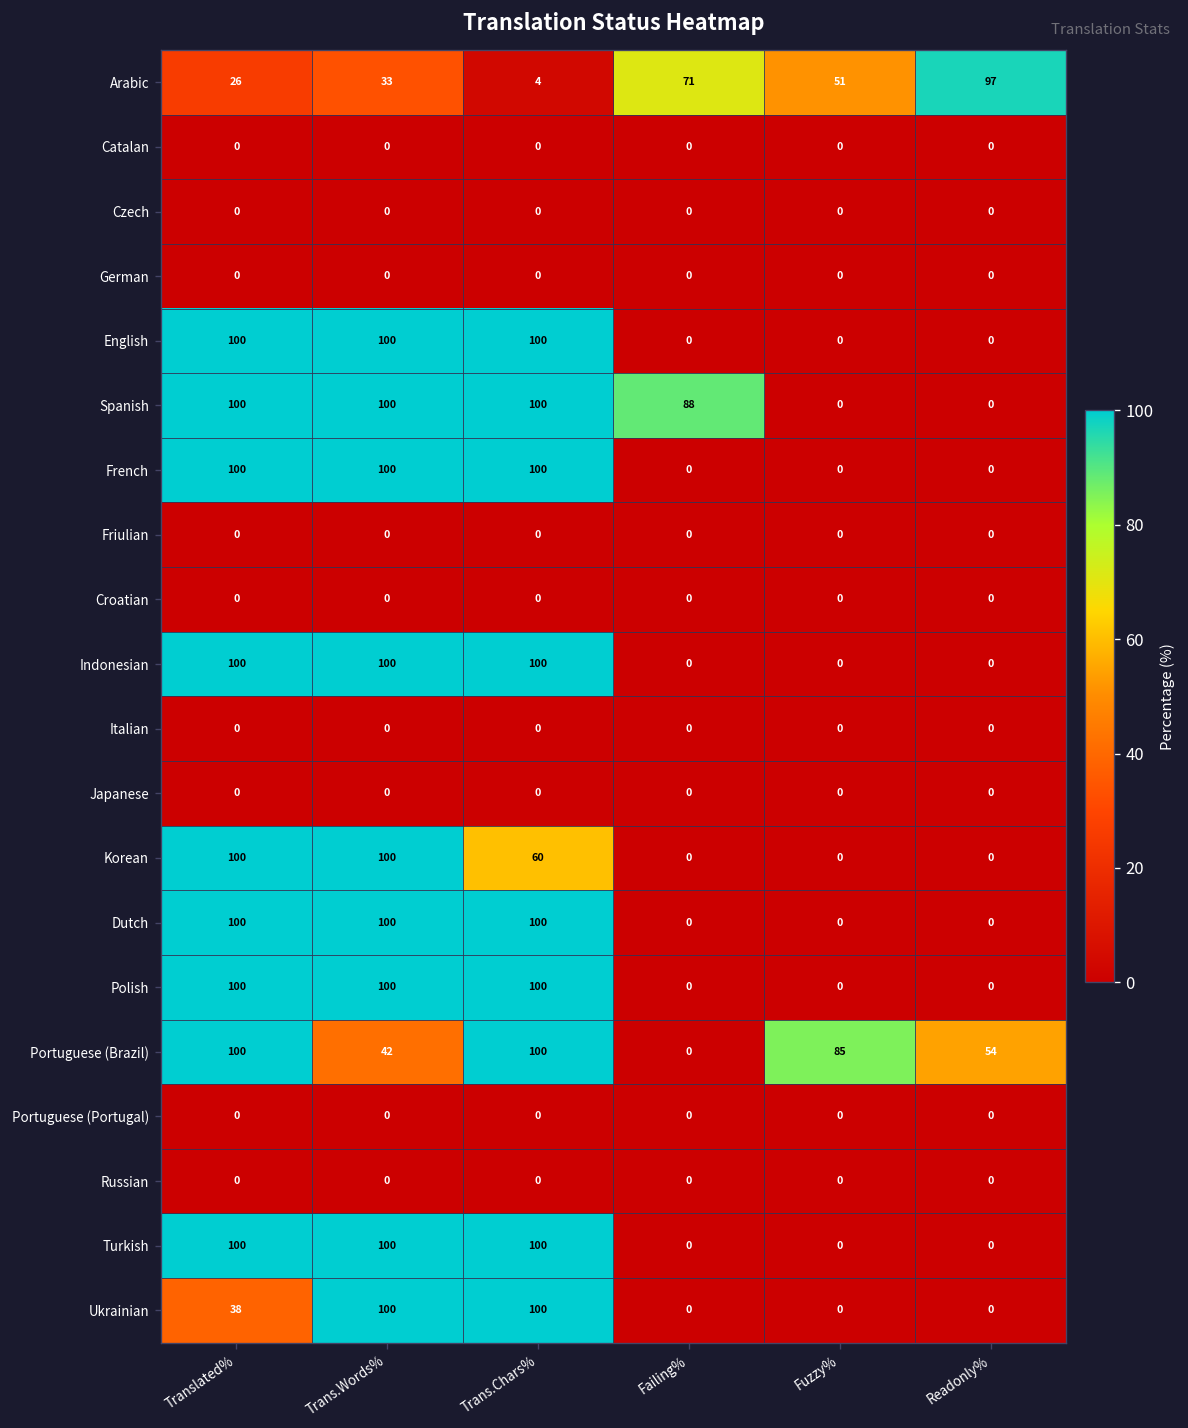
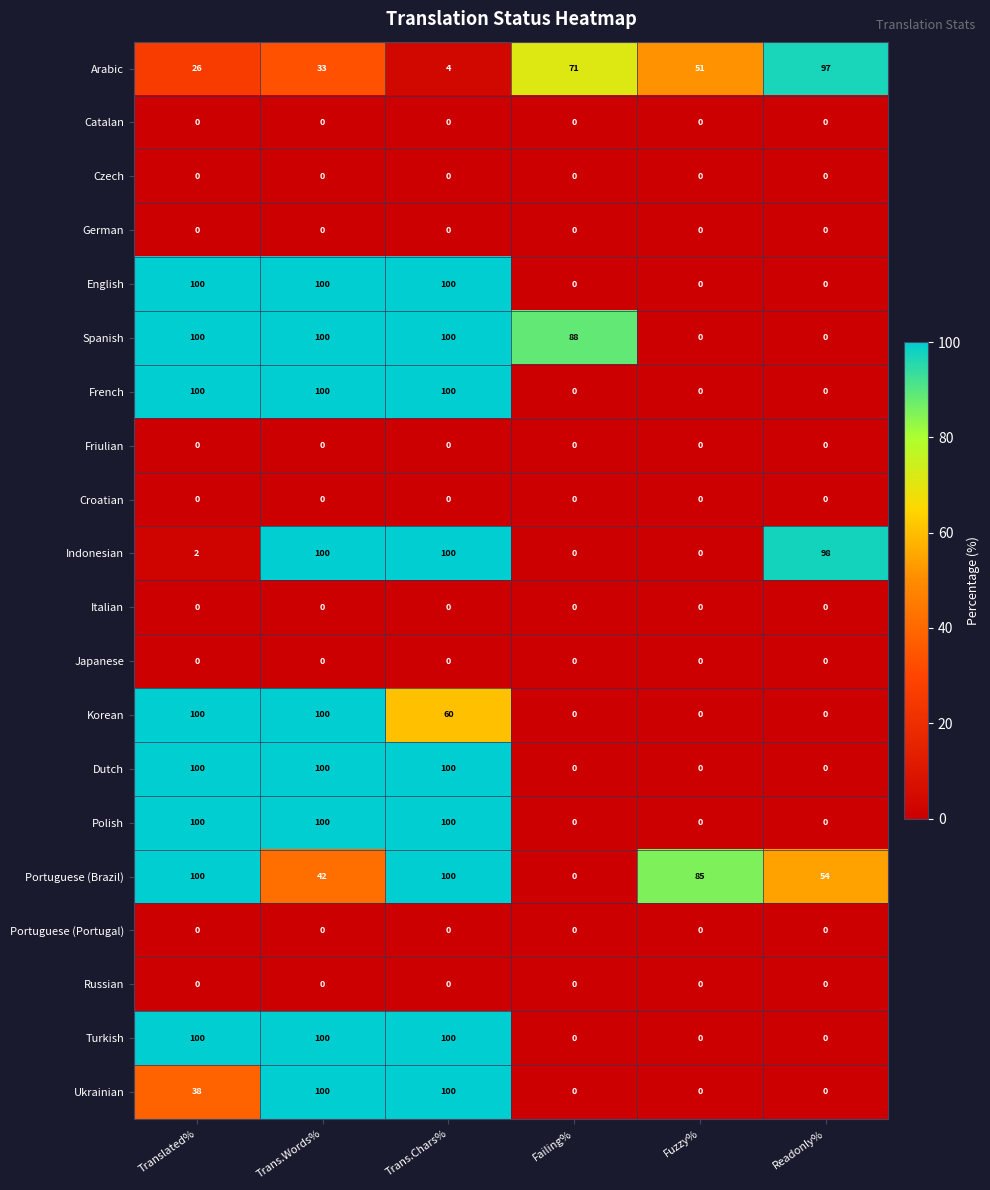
  {
    "Arabic": {
      "Translated%": 26,
      "Trans.Words%": 33,
      "Trans.Chars%": 4,
      "Failing%": 71,
      "Fuzzy%": 51,
      "Readonly%": 97
    },
    "Catalan": {
      "Translated%": 0,
      "Trans.Words%": 0,
      "Trans.Chars%": 0,
      "Failing%": 0,
      "Fuzzy%": 0,
      "Readonly%": 0
    },
    "Czech": {
      "Translated%": 0,
      "Trans.Words%": 0,
      "Trans.Chars%": 0,
      "Failing%": 0,
      "Fuzzy%": 0,
      "Readonly%": 0
    },
    "German": {
      "Translated%": 0,
      "Trans.Words%": 0,
      "Trans.Chars%": 0,
      "Failing%": 0,
      "Fuzzy%": 0,
      "Readonly%": 0
    },
    "English": {
      "Translated%": 100,
      "Trans.Words%": 100,
      "Trans.Chars%": 100,
      "Failing%": 0,
      "Fuzzy%": 0,
      "Readonly%": 0
    },
    "Spanish": {
      "Translated%": 100,
      "Trans.Words%": 100,
      "Trans.Chars%": 100,
      "Failing%": 88,
      "Fuzzy%": 0,
      "Readonly%": 0
    },
    "French": {
      "Translated%": 100,
      "Trans.Words%": 100,
      "Trans.Chars%": 100,
      "Failing%": 0,
      "Fuzzy%": 0,
      "Readonly%": 0
    },
    "Friulian": {
      "Translated%": 0,
      "Trans.Words%": 0,
      "Trans.Chars%": 0,
      "Failing%": 0,
      "Fuzzy%": 0,
      "Readonly%": 0
    },
    "Croatian": {
      "Translated%": 0,
      "Trans.Words%": 0,
      "Trans.Chars%": 0,
      "Failing%": 0,
      "Fuzzy%": 0,
      "Readonly%": 0
    },
    "Indonesian": {
-     "Translated%": 100,
+     "Translated%": 2,
      "Trans.Words%": 100,
      "Trans.Chars%": 100,
      "Failing%": 0,
      "Fuzzy%": 0,
-     "Readonly%": 0
+     "Readonly%": 98
    },
    "Italian": {
      "Translated%": 0,
      "Trans.Words%": 0,
      "Trans.Chars%": 0,
      "Failing%": 0,
      "Fuzzy%": 0,
      "Readonly%": 0
    },
    "Japanese": {
      "Translated%": 0,
      "Trans.Words%": 0,
      "Trans.Chars%": 0,
      "Failing%": 0,
      "Fuzzy%": 0,
      "Readonly%": 0
    },
    "Korean": {
      "Translated%": 100,
      "Trans.Words%": 100,
      "Trans.Chars%": 60,
      "Failing%": 0,
      "Fuzzy%": 0,
      "Readonly%": 0
    },
    "Dutch": {
      "Translated%": 100,
      "Trans.Words%": 100,
      "Trans.Chars%": 100,
      "Failing%": 0,
      "Fuzzy%": 0,
      "Readonly%": 0
    },
    "Polish": {
      "Translated%": 100,
      "Trans.Words%": 100,
      "Trans.Chars%": 100,
      "Failing%": 0,
      "Fuzzy%": 0,
      "Readonly%": 0
    },
    "Portuguese (Brazil)": {
      "Translated%": 100,
      "Trans.Words%": 42,
      "Trans.Chars%": 100,
      "Failing%": 0,
      "Fuzzy%": 85,
      "Readonly%": 54
    },
    "Portuguese (Portugal)": {
      "Translated%": 0,
      "Trans.Words%": 0,
      "Trans.Chars%": 0,
      "Failing%": 0,
      "Fuzzy%": 0,
      "Readonly%": 0
    },
    "Russian": {
      "Translated%": 0,
      "Trans.Words%": 0,
      "Trans.Chars%": 0,
      "Failing%": 0,
      "Fuzzy%": 0,
      "Readonly%": 0
    },
    "Turkish": {
      "Translated%": 100,
      "Trans.Words%": 100,
      "Trans.Chars%": 100,
      "Failing%": 0,
      "Fuzzy%": 0,
      "Readonly%": 0
    },
    "Ukrainian": {
      "Translated%": 38,
      "Trans.Words%": 100,
      "Trans.Chars%": 100,
      "Failing%": 0,
      "Fuzzy%": 0,
      "Readonly%": 0
    }
  }
